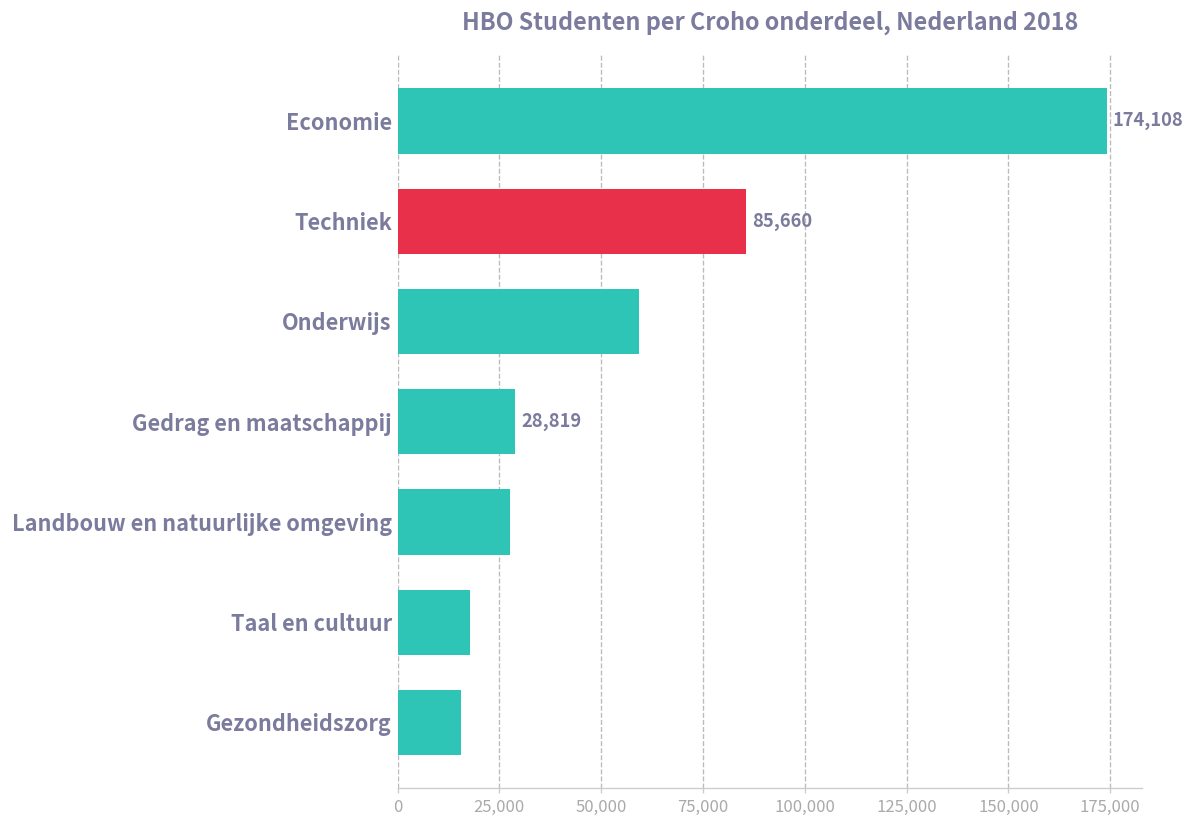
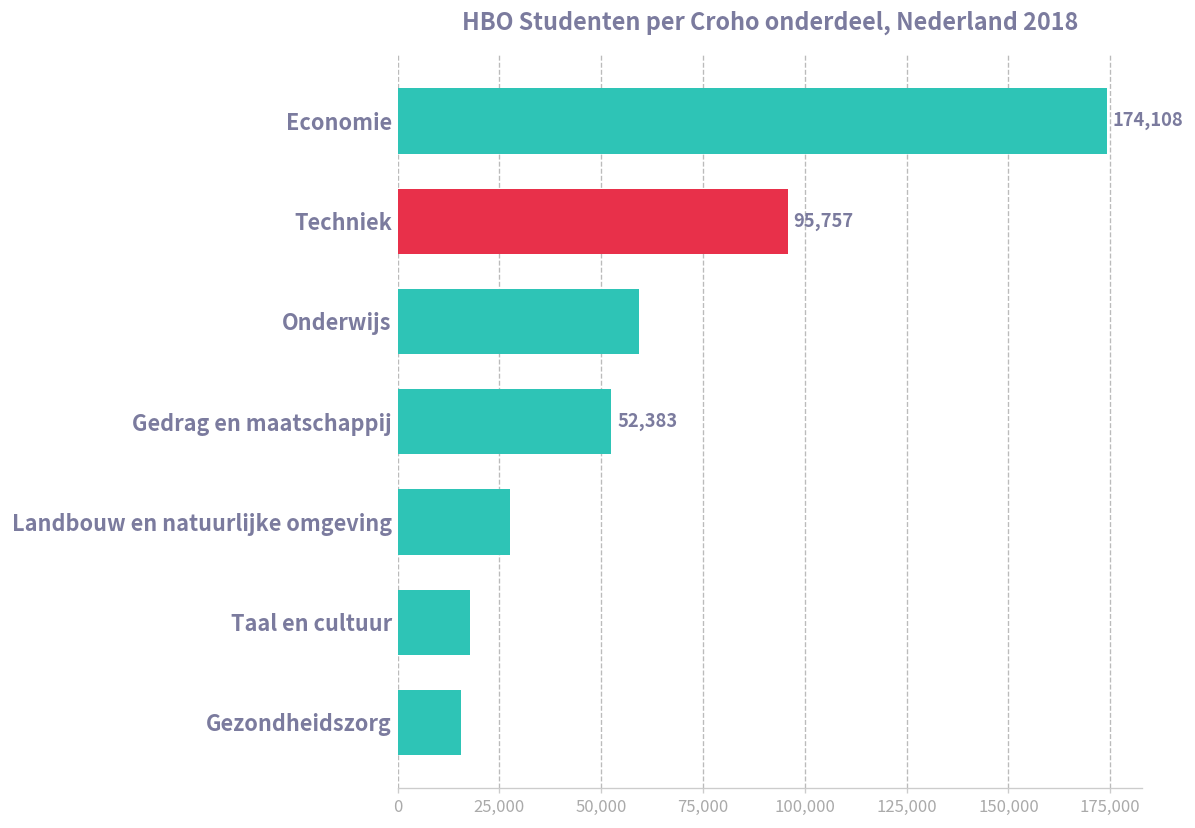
  {
    "Economie": "174,108",
-   "Techniek": "85,660",
-   "Gedrag en maatschappij": "28,819"
+   "Techniek": "95,757",
+   "Gedrag en maatschappij": "52,383"
  }
